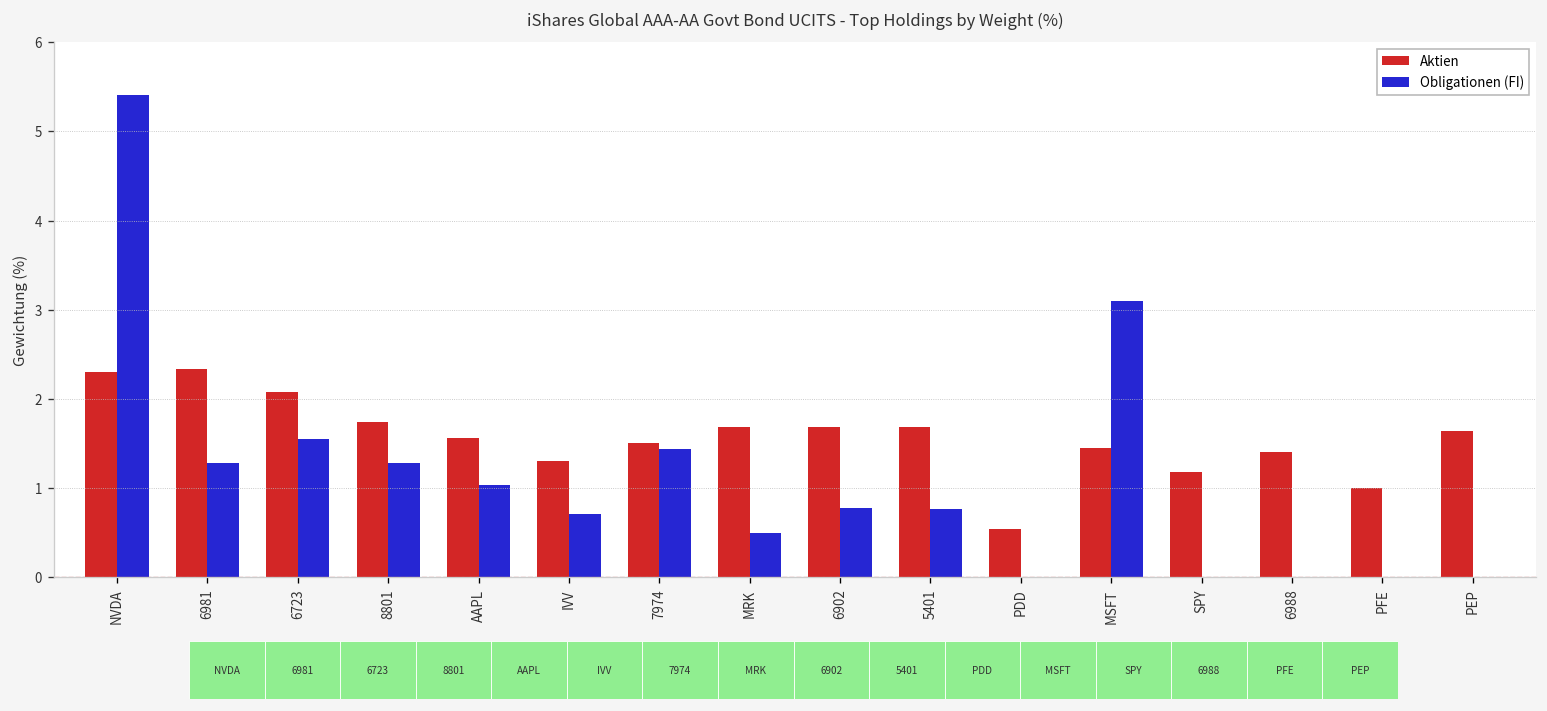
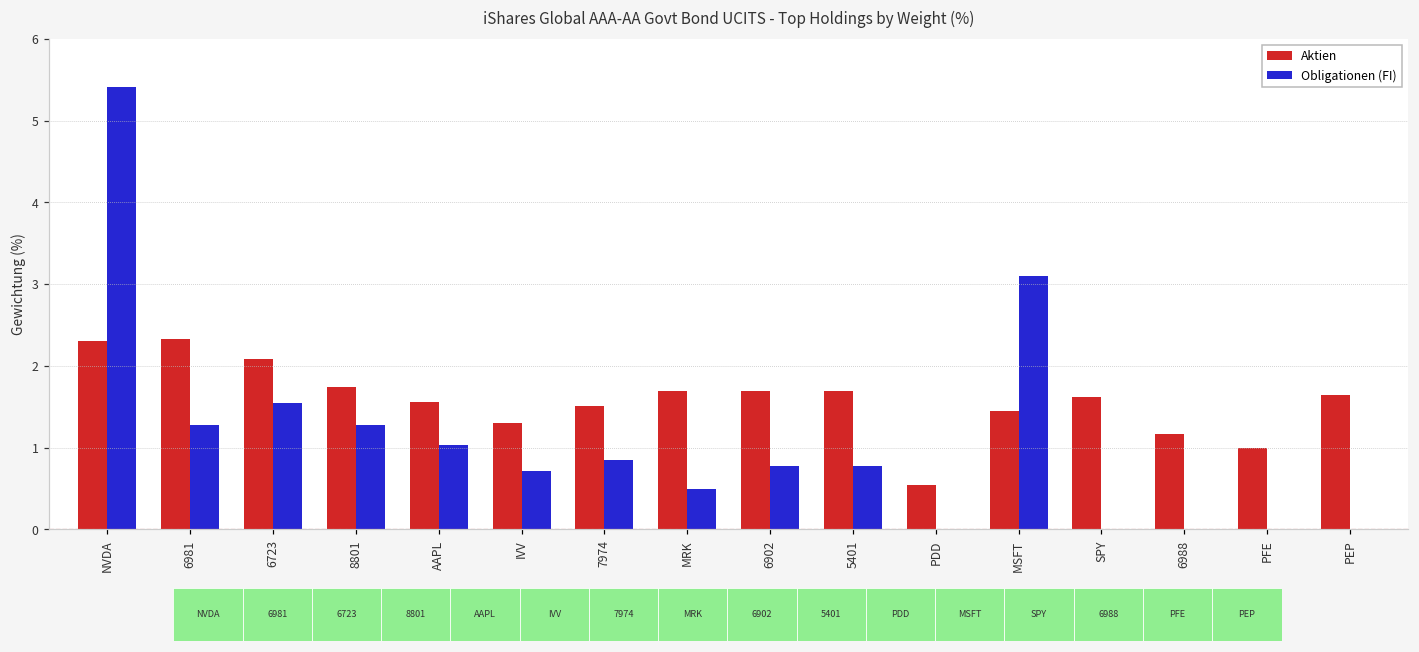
  {
    "Aktien": {
      "NVDA": 2.3,
      "6981": 2.3,
      "6723": 2.1,
      "8801": 1.7,
      "AAPL": 1.6,
      "IVV": 1.3,
      "7974": 1.5,
      "MRK": 1.7,
      "6902": 1.7,
      "5401": 1.7,
      "PDD": 0.5,
      "MSFT": 1.5,
-     "SPY": 1.2,
-     "6988": 1.4,
+     "SPY": 1.6,
+     "6988": 1.2,
      "PFE": 1.0,
      "PEP": 1.6
    },
    "Obligationen (FI)": {
      "NVDA": 5.4,
      "6981": 1.3,
      "6723": 1.6,
      "8801": 1.3,
      "AAPL": 1.0,
      "IVV": 0.7,
-     "7974": 1.4,
+     "7974": 0.9,
      "MRK": 0.5,
      "6902": 0.8,
      "5401": 0.8,
      "PDD": 0.0,
      "MSFT": 3.1,
      "SPY": 0.0,
      "6988": 0.0,
      "PFE": 0.0,
      "PEP": 0.0
    }
  }
